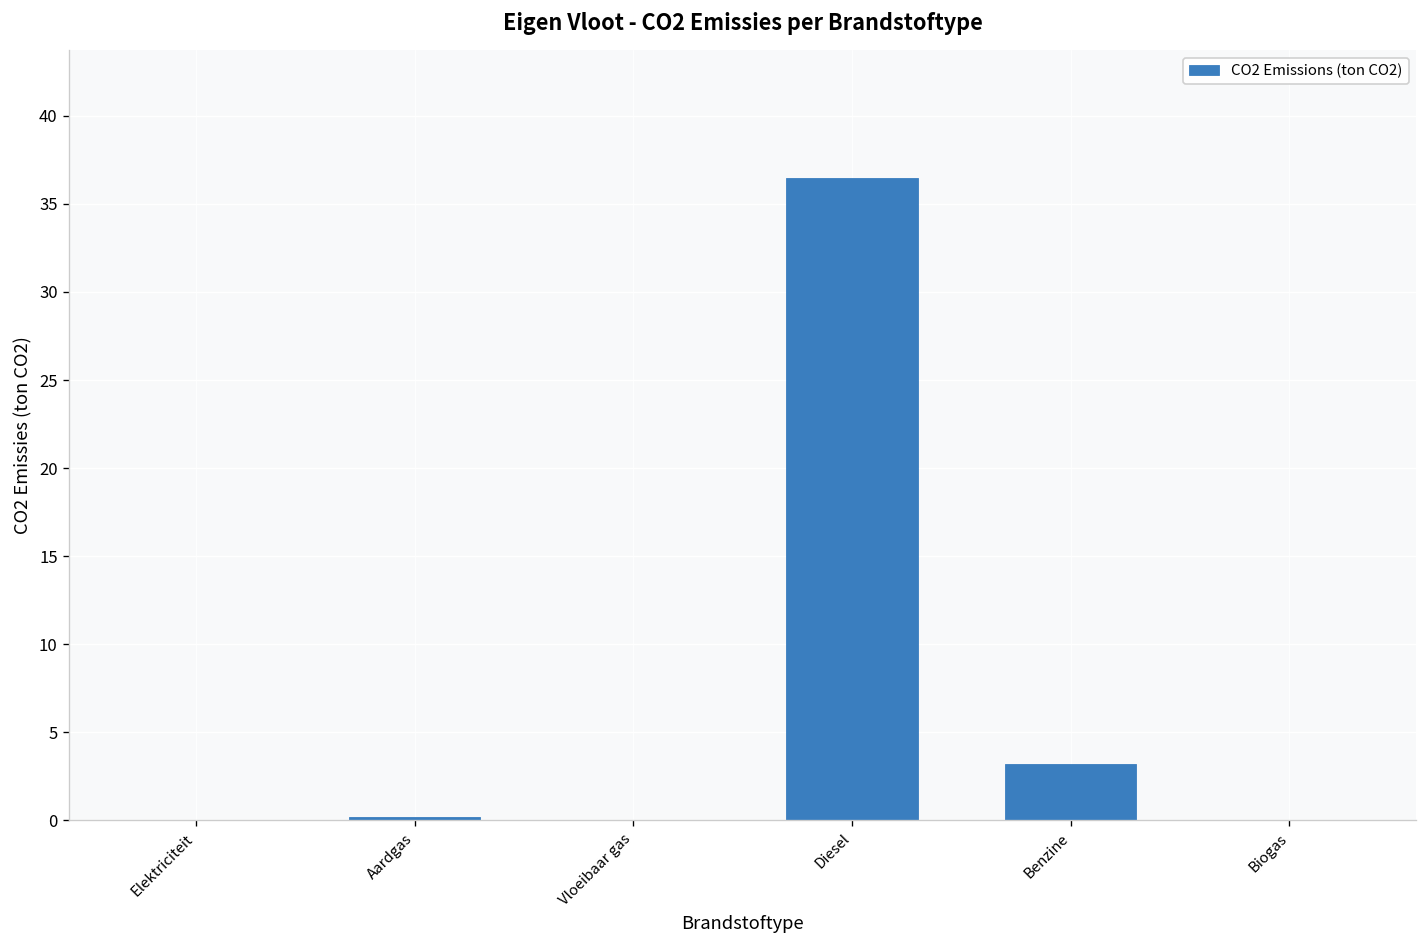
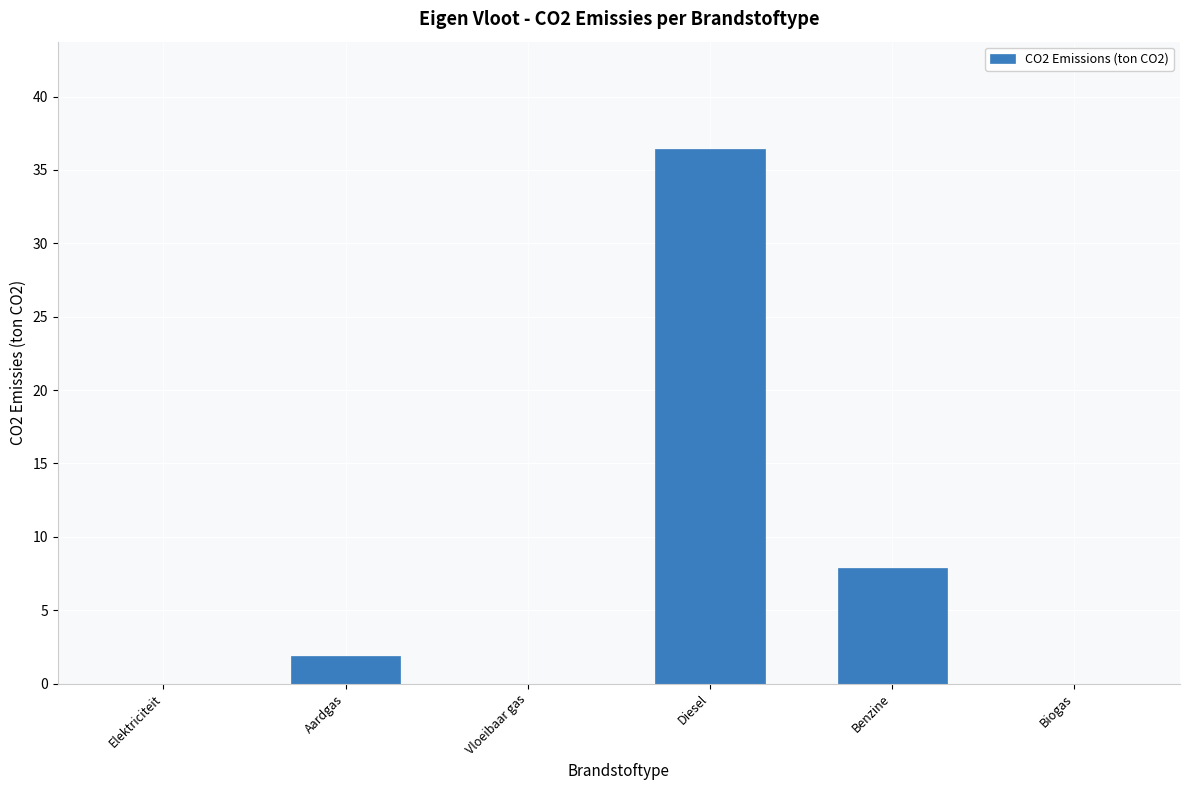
  {
    "Elektriciteit": 0.0,
-   "Aardgas": 0.2,
+   "Aardgas": 1.9,
    "Vloeibaar gas": 0.0,
    "Diesel": 36.4,
-   "Benzine": 3.2,
+   "Benzine": 7.8,
    "Biogas": 0.0
  }
